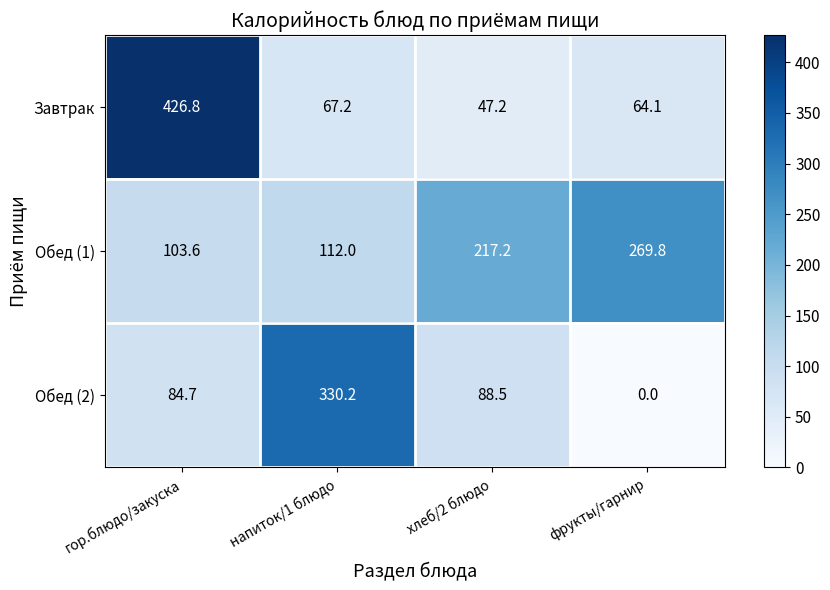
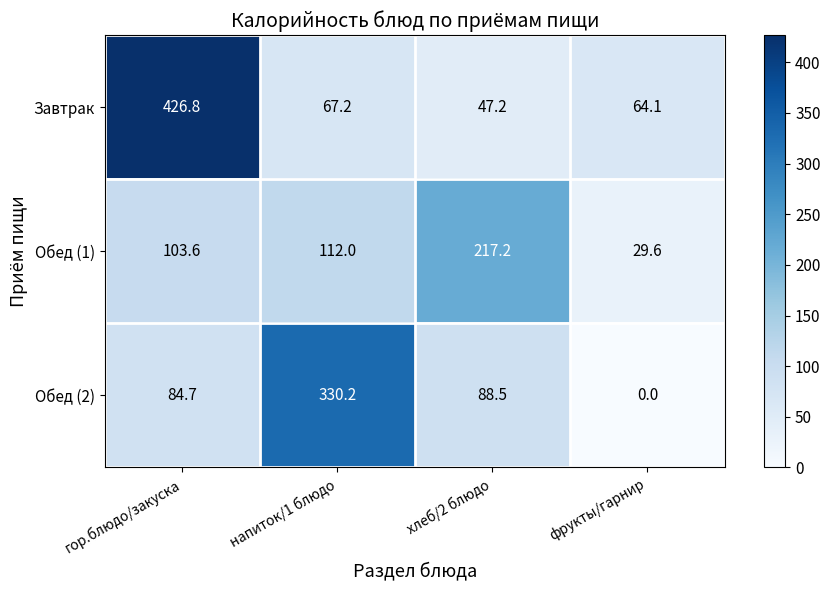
  {
    "Завтрак": {
      "гор.блюдо/закуска": 426.8,
      "напиток/1 блюдо": 67.2,
      "хлеб/2 блюдо": 47.2,
      "фрукты/гарнир": 64.1
    },
    "Обед (1)": {
      "гор.блюдо/закуска": 103.6,
      "напиток/1 блюдо": 112.0,
      "хлеб/2 блюдо": 217.2,
-     "фрукты/гарнир": 269.8
+     "фрукты/гарнир": 29.6
    },
    "Обед (2)": {
      "гор.блюдо/закуска": 84.7,
      "напиток/1 блюдо": 330.2,
      "хлеб/2 блюдо": 88.5,
      "фрукты/гарнир": 0.0
    }
  }
